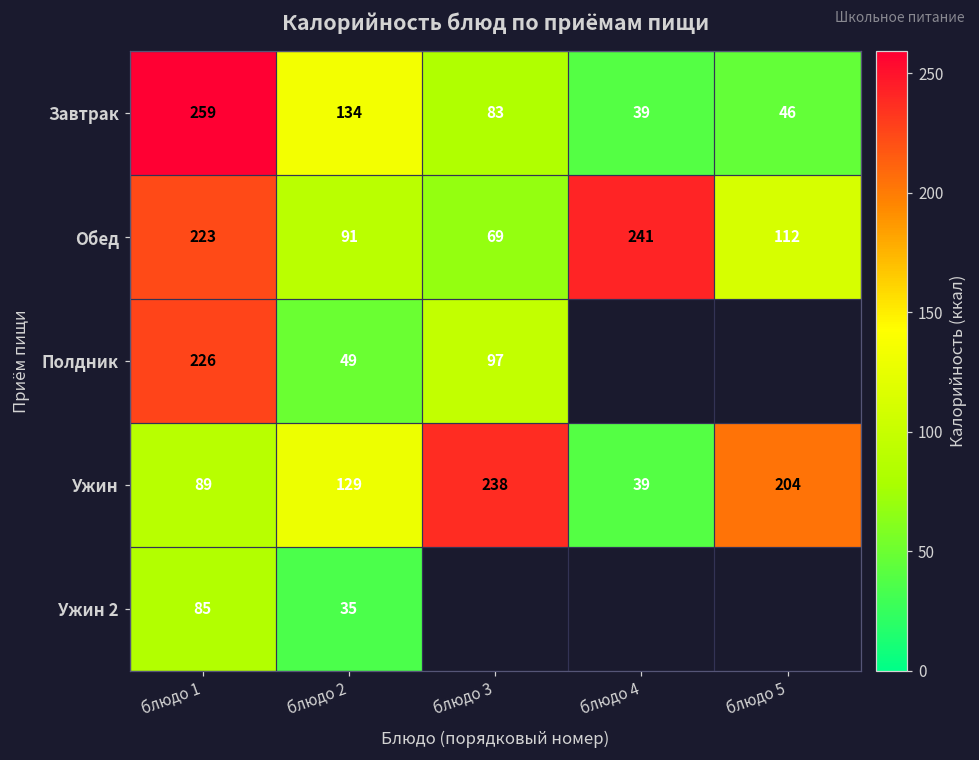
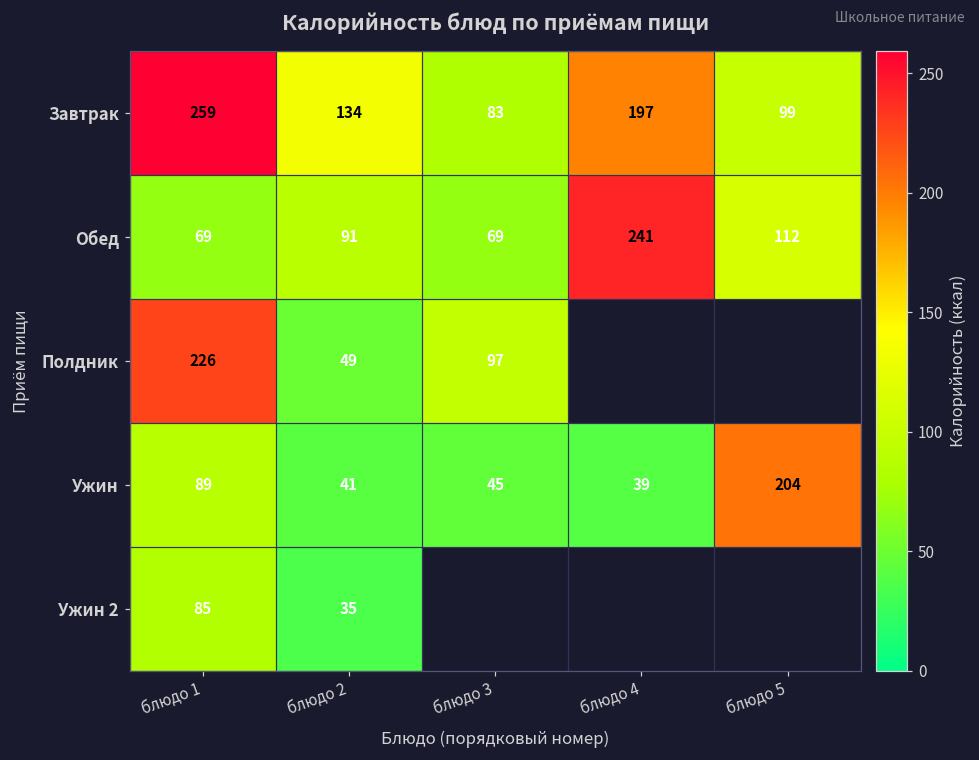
  {
    "Завтрак": {
      "блюдо 1": 259,
      "блюдо 2": 134,
      "блюдо 3": 83,
-     "блюдо 4": 39,
-     "блюдо 5": 46
+     "блюдо 4": 197,
+     "блюдо 5": 99
    },
    "Обед": {
-     "блюдо 1": 223,
+     "блюдо 1": 69,
      "блюдо 2": 91,
      "блюдо 3": 69,
      "блюдо 4": 241,
      "блюдо 5": 112
    },
    "Полдник": {
      "блюдо 1": 226,
      "блюдо 2": 49,
      "блюдо 3": 97
    },
    "Ужин": {
      "блюдо 1": 89,
-     "блюдо 2": 129,
-     "блюдо 3": 238,
+     "блюдо 2": 41,
+     "блюдо 3": 45,
      "блюдо 4": 39,
      "блюдо 5": 204
    },
    "Ужин 2": {
      "блюдо 1": 85,
      "блюдо 2": 35
    }
  }
